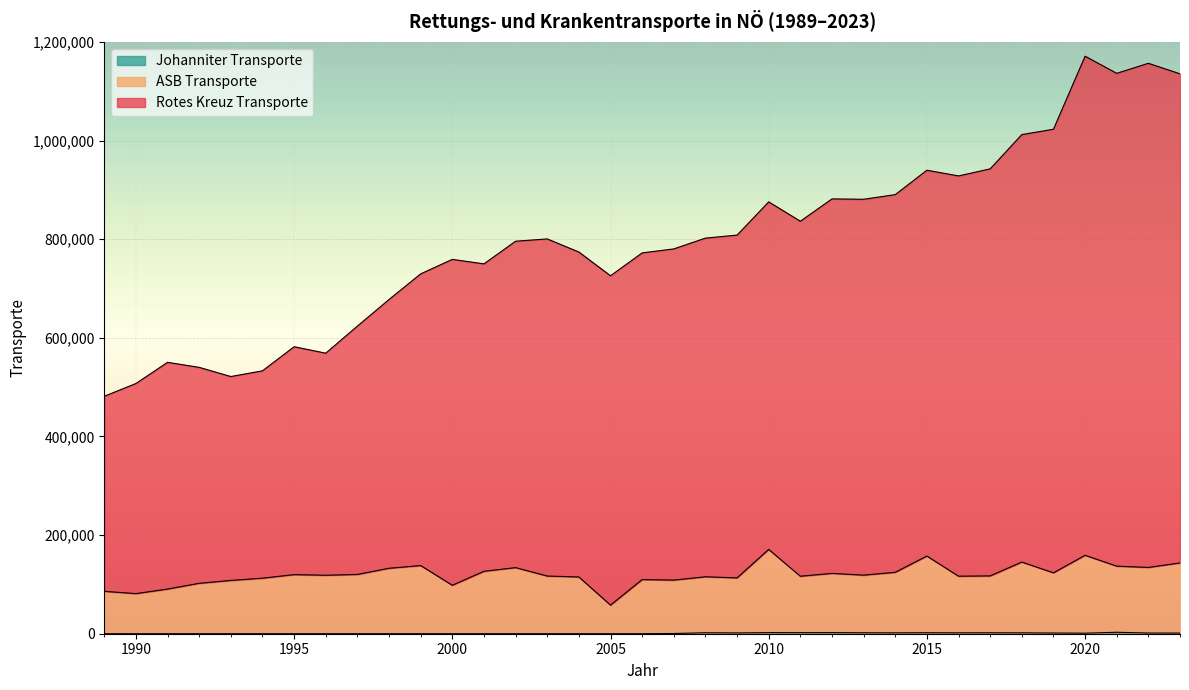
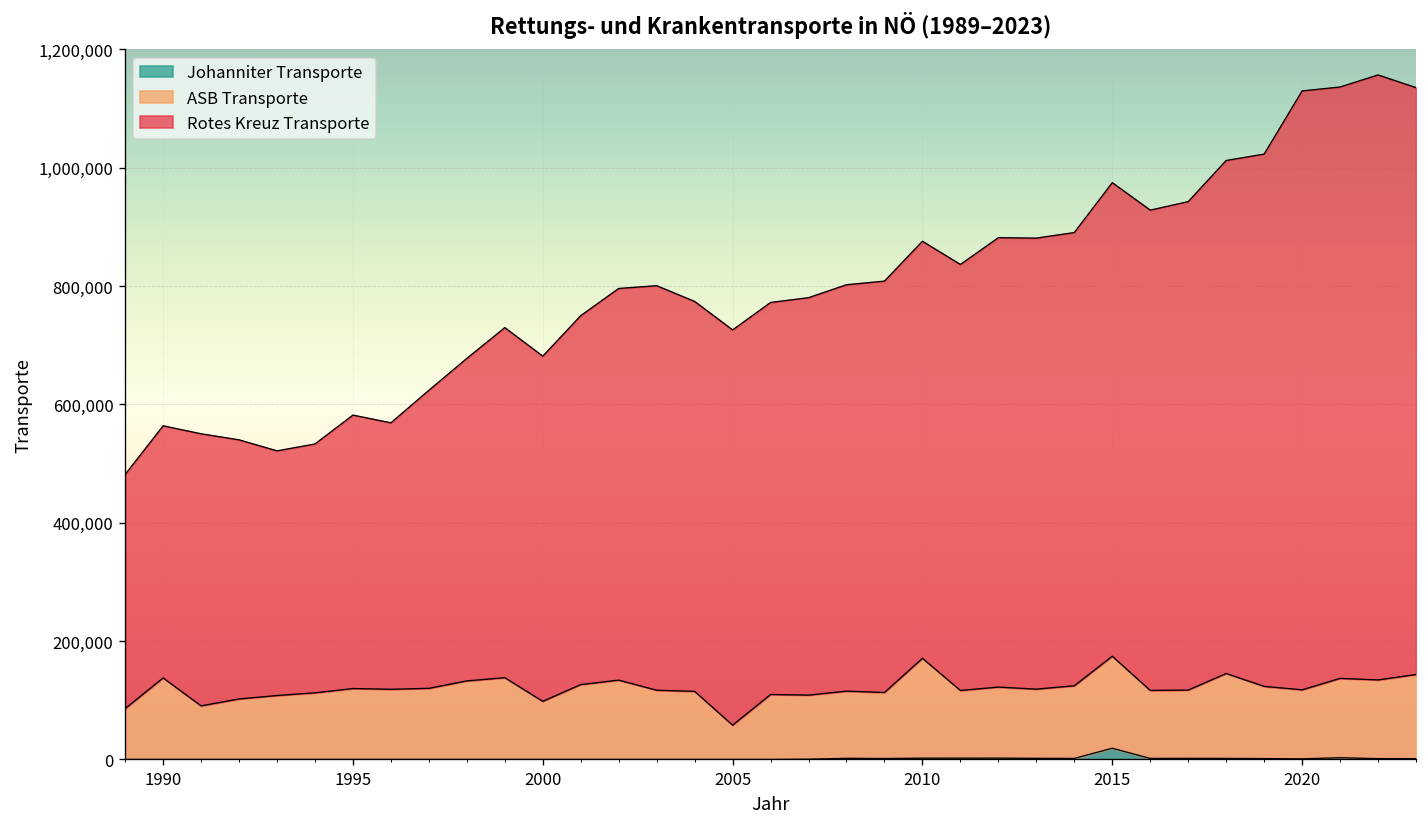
  {
    "Johanniter Transporte": {
      "1990": "0",
      "1995": "0",
      "2000": "0",
      "2005": "0",
      "2010": "0",
-     "2015": "0",
+     "2015": "20,000",
      "2020": "0"
    },
    "ASB Transporte": {
-     "1990": "80,000",
+     "1990": "140,000",
      "1995": "120,000",
      "2000": "100,000",
      "2005": "60,000",
      "2010": "170,000",
      "2015": "160,000",
-     "2020": "160,000"
+     "2020": "120,000"
    },
    "Rotes Kreuz Transporte": {
      "1990": "430,000",
      "1995": "460,000",
-     "2000": "660,000",
+     "2000": "580,000",
      "2005": "670,000",
      "2010": "700,000",
-     "2015": "780,000",
+     "2015": "800,000",
      "2020": "1,010,000"
    }
  }
